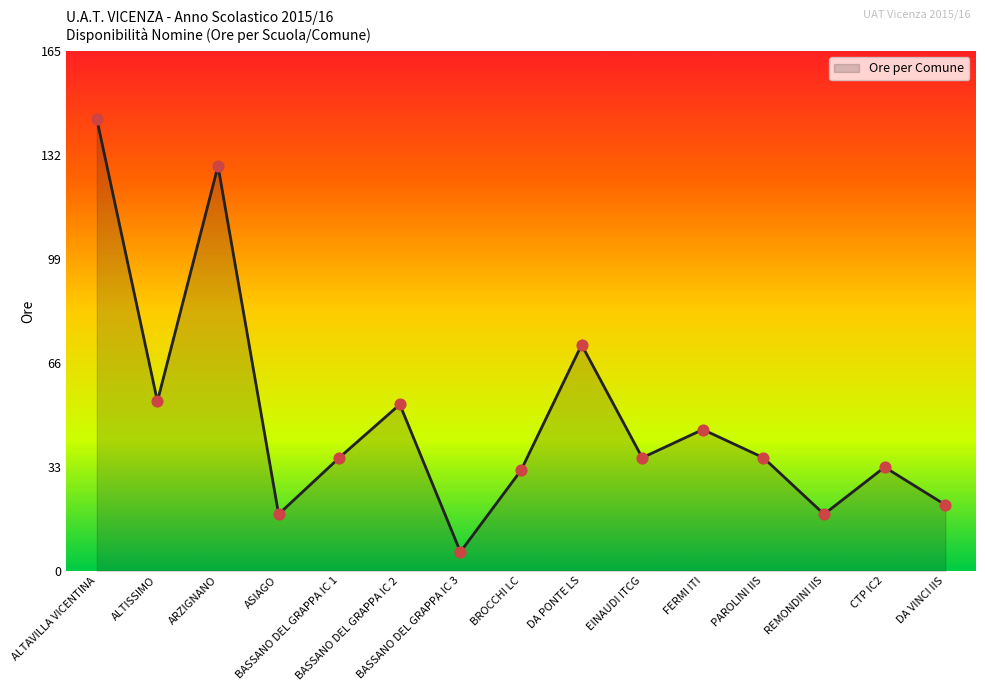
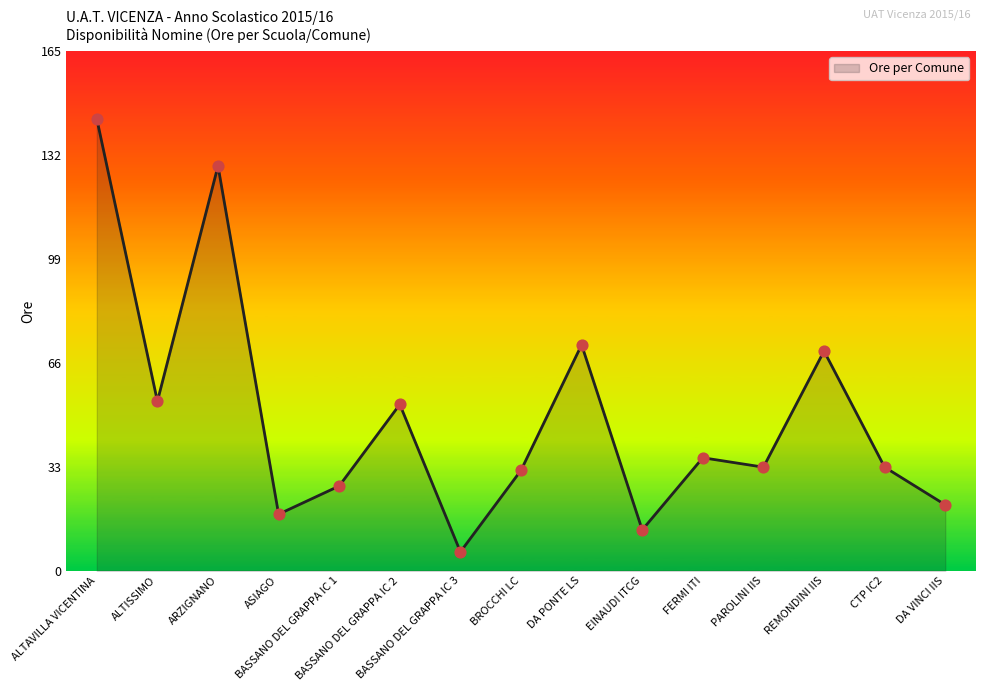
  {
    "ALTAVILLA VICENTINA": 144,
    "ALTISSIMO": 54,
    "ARZIGNANO": 129,
    "ASIAGO": 18,
-   "BASSANO DEL GRAPPA IC 1": 36,
+   "BASSANO DEL GRAPPA IC 1": 27,
    "BASSANO DEL GRAPPA IC 2": 53,
    "BASSANO DEL GRAPPA IC 3": 6,
    "BROCCHI LC": 32,
    "DA PONTE LS": 72,
-   "EINAUDI ITCG": 36,
-   "FERMI ITI": 45,
-   "PAROLINI IIS": 36,
-   "REMONDINI IIS": 18,
+   "EINAUDI ITCG": 13,
+   "FERMI ITI": 36,
+   "PAROLINI IIS": 33,
+   "REMONDINI IIS": 70,
    "CTP IC2": 33,
    "DA VINCI IIS": 21
  }
